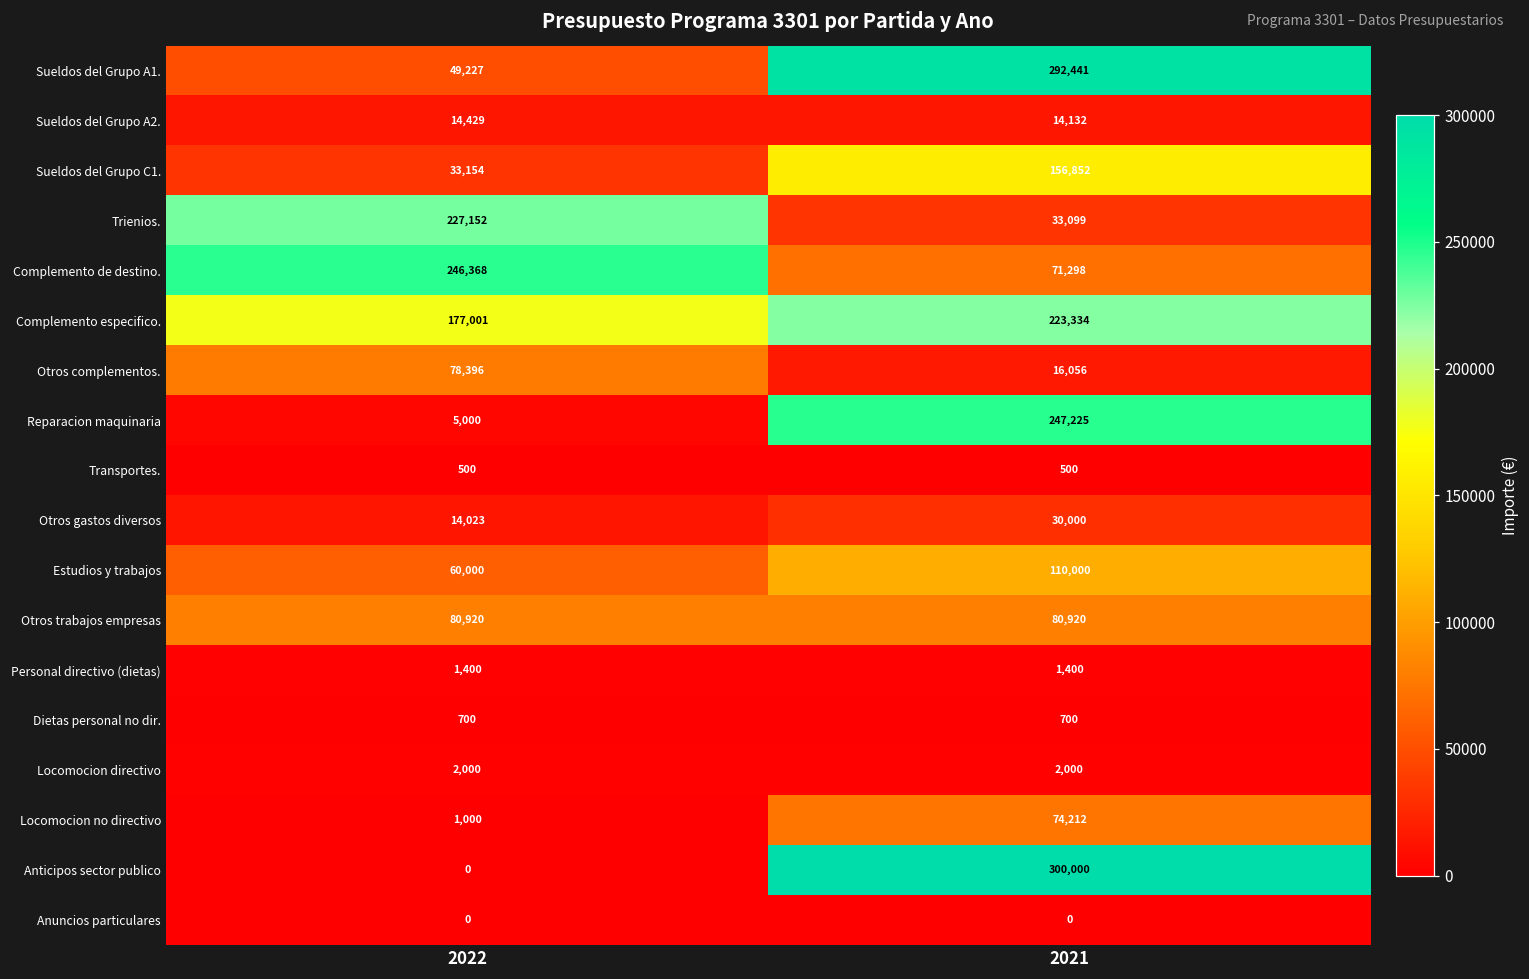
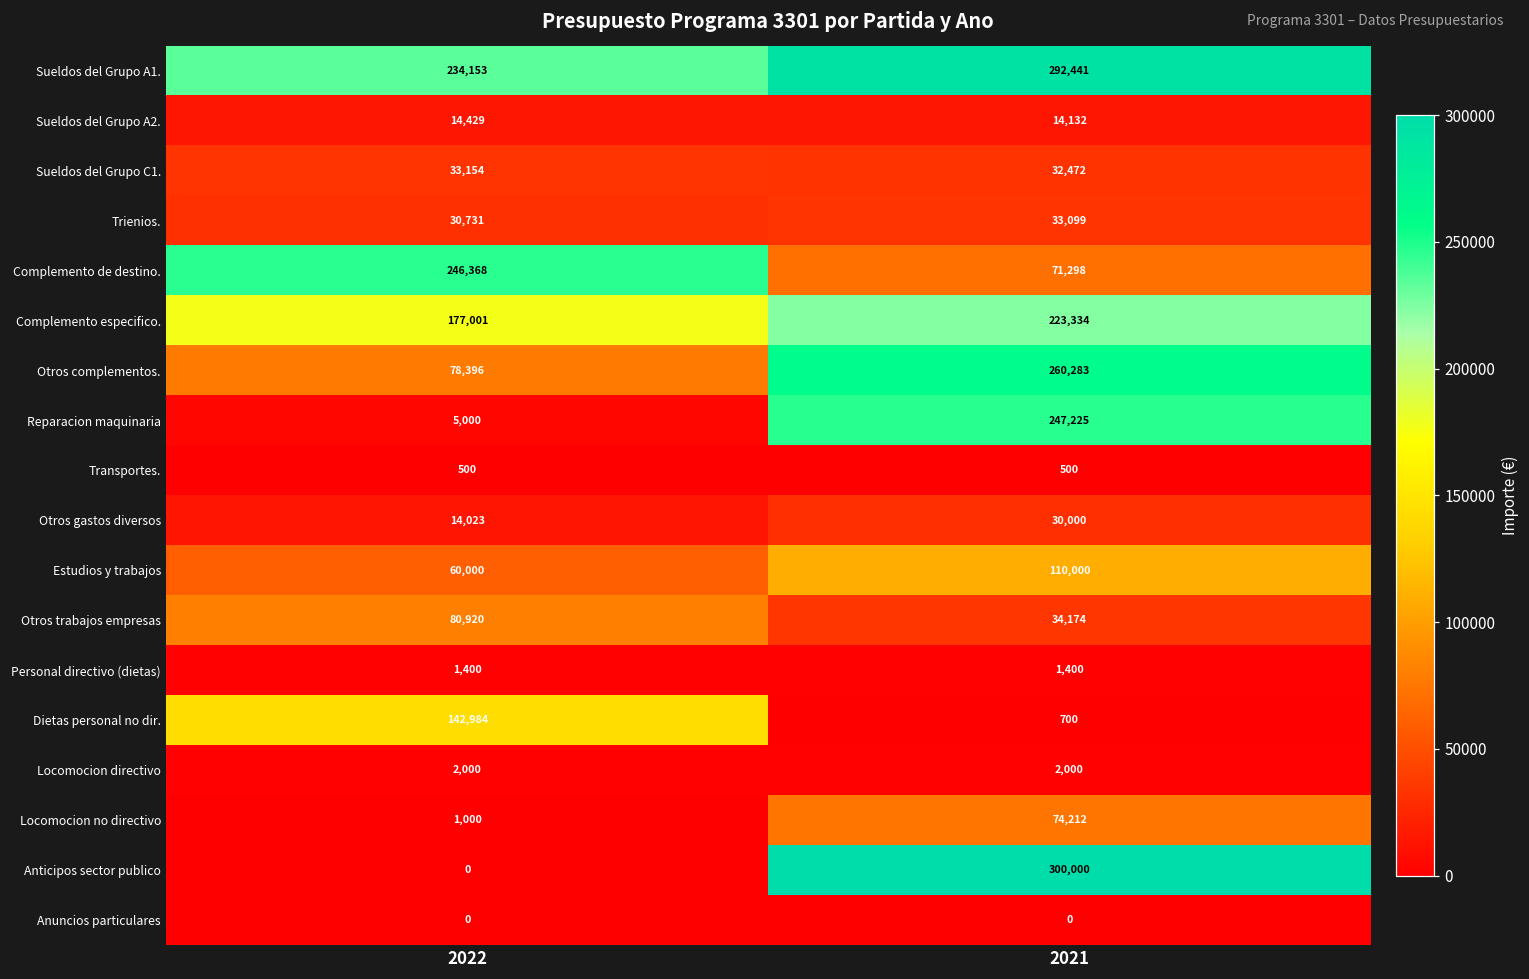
  {
    "Sueldos del Grupo A1.": {
-     "2022": "49,227",
+     "2022": "234,153",
      "2021": "292,441"
    },
    "Sueldos del Grupo A2.": {
      "2022": "14,429",
      "2021": "14,132"
    },
    "Sueldos del Grupo C1.": {
      "2022": "33,154",
-     "2021": "156,852"
+     "2021": "32,472"
    },
    "Trienios.": {
-     "2022": "227,152",
+     "2022": "30,731",
      "2021": "33,099"
    },
    "Complemento de destino.": {
      "2022": "246,368",
      "2021": "71,298"
    },
    "Complemento especifico.": {
      "2022": "177,001",
      "2021": "223,334"
    },
    "Otros complementos.": {
      "2022": "78,396",
-     "2021": "16,056"
+     "2021": "260,283"
    },
    "Reparacion maquinaria": {
      "2022": "5,000",
      "2021": "247,225"
    },
    "Transportes.": {
      "2022": "500",
      "2021": "500"
    },
    "Otros gastos diversos": {
      "2022": "14,023",
      "2021": "30,000"
    },
    "Estudios y trabajos": {
      "2022": "60,000",
      "2021": "110,000"
    },
    "Otros trabajos empresas": {
      "2022": "80,920",
-     "2021": "80,920"
+     "2021": "34,174"
    },
    "Personal directivo (dietas)": {
      "2022": "1,400",
      "2021": "1,400"
    },
    "Dietas personal no dir.": {
-     "2022": "700",
+     "2022": "142,984",
      "2021": "700"
    },
    "Locomocion directivo": {
      "2022": "2,000",
      "2021": "2,000"
    },
    "Locomocion no directivo": {
      "2022": "1,000",
      "2021": "74,212"
    },
    "Anticipos sector publico": {
      "2022": "0",
      "2021": "300,000"
    },
    "Anuncios particulares": {
      "2022": "0",
      "2021": "0"
    }
  }
